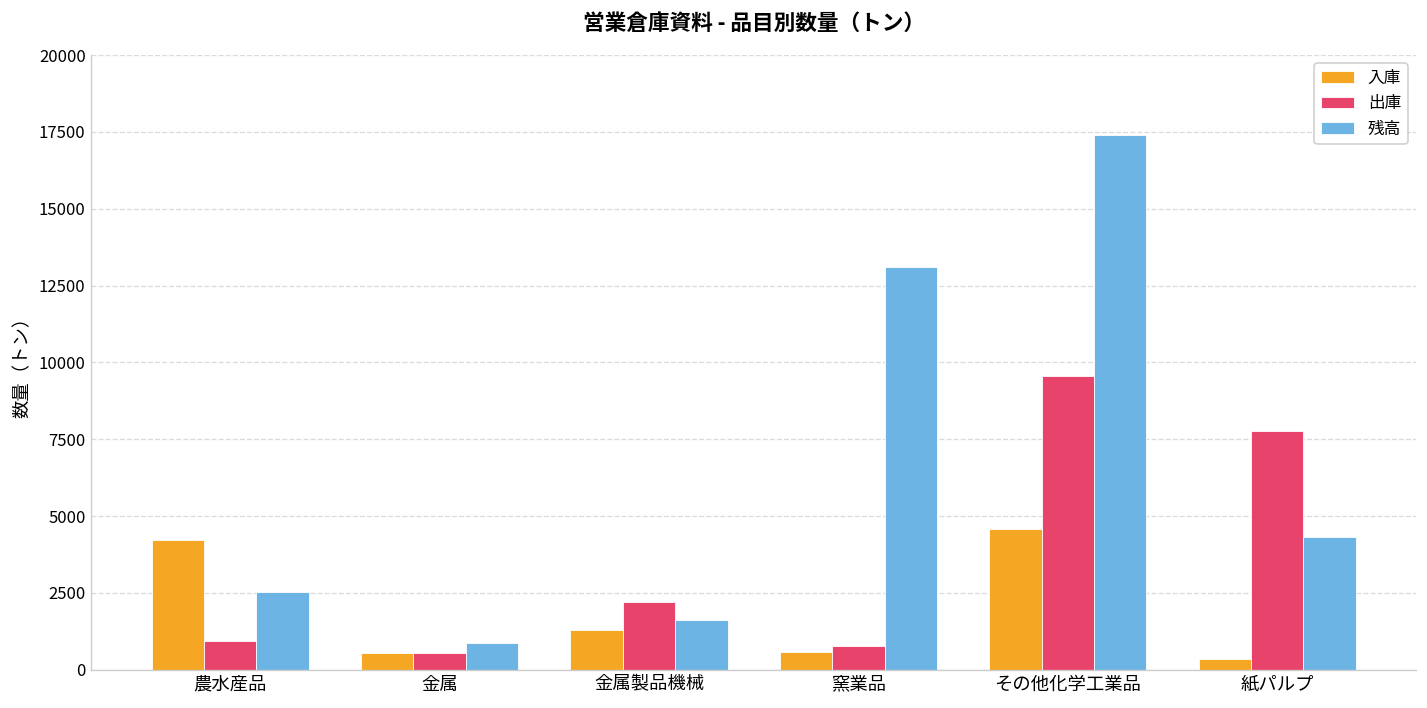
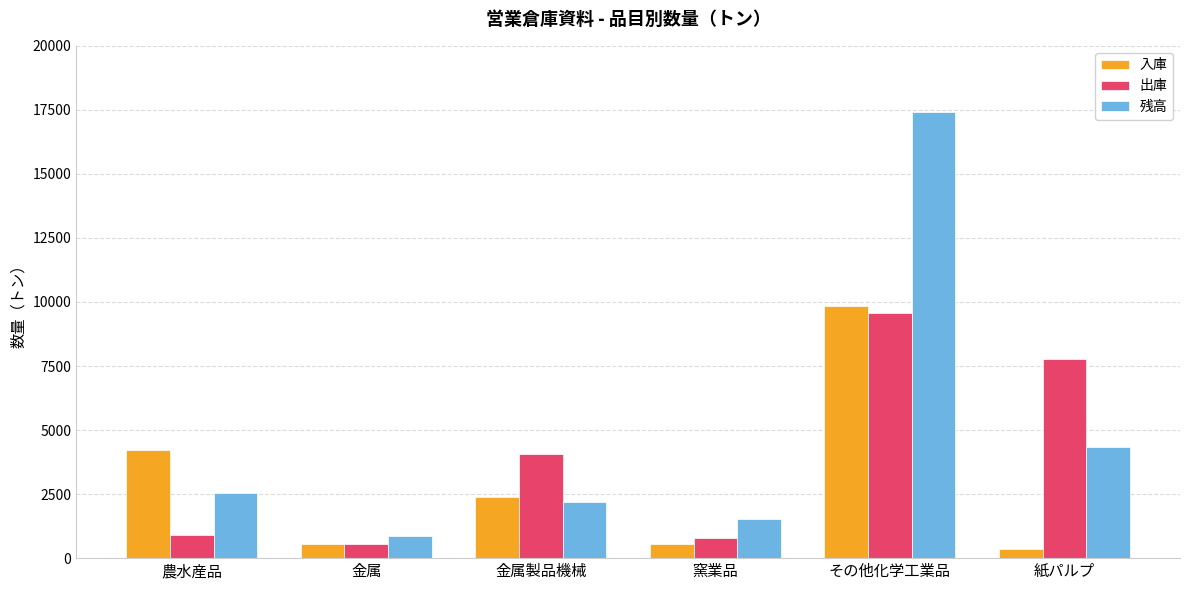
  {
    "入庫": {
      "農水産品": 4200,
      "金属": 600,
-     "金属製品機械": 1300,
+     "金属製品機械": 2400,
      "窯業品": 600,
-     "その他化学工業品": 4600,
+     "その他化学工業品": 9800,
      "紙パルプ": 300
    },
    "出庫": {
      "農水産品": 900,
      "金属": 500,
-     "金属製品機械": 2200,
+     "金属製品機械": 4100,
      "窯業品": 800,
      "その他化学工業品": 9600,
      "紙パルプ": 7800
    },
    "残高": {
      "農水産品": 2500,
      "金属": 900,
-     "金属製品機械": 1600,
-     "窯業品": 13100,
+     "金属製品機械": 2200,
+     "窯業品": 1500,
      "その他化学工業品": 17400,
      "紙パルプ": 4300
    }
  }
